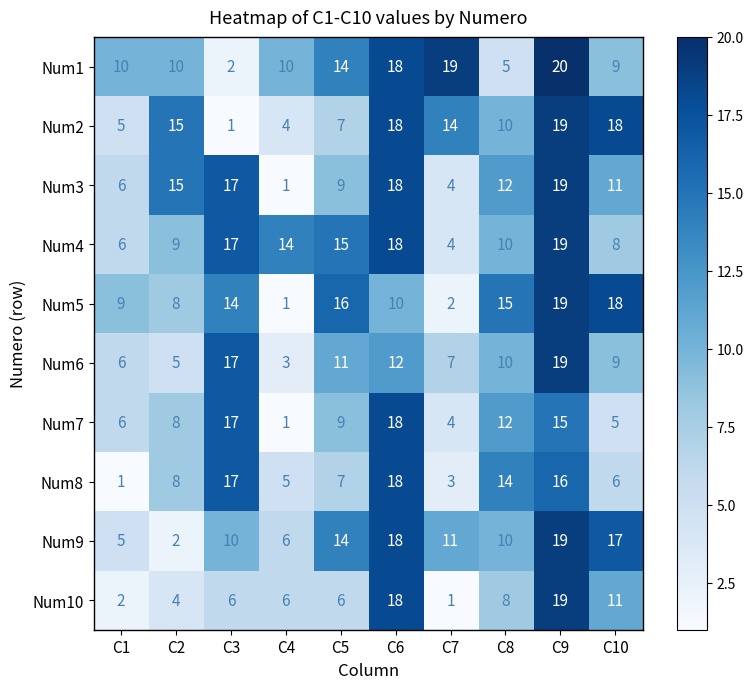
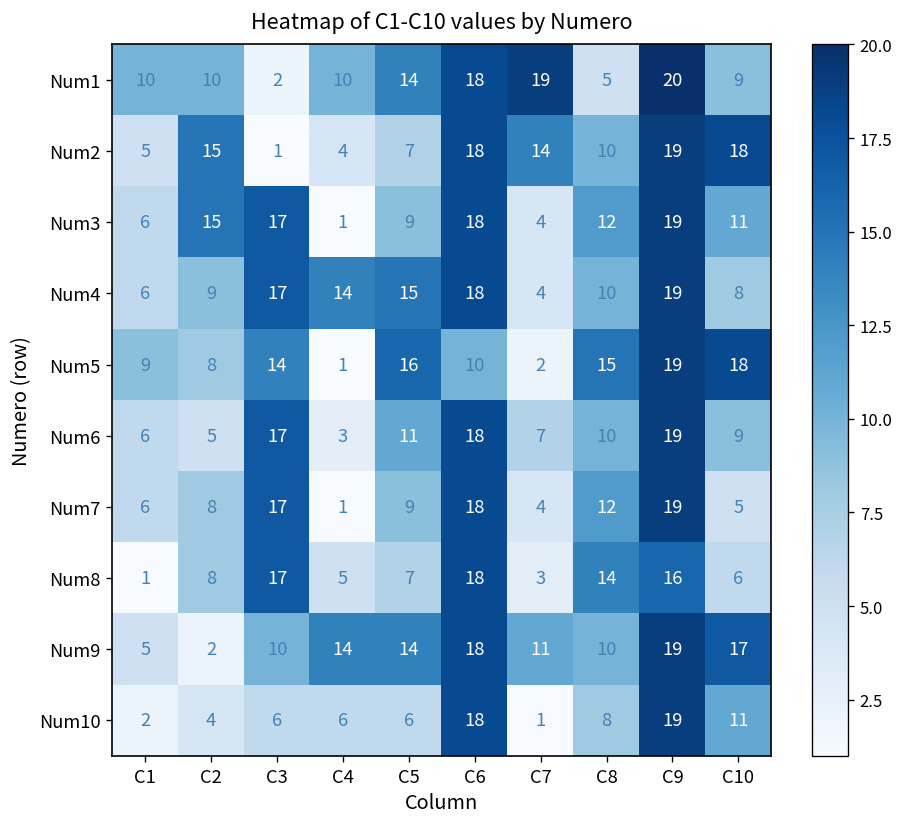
  {
    "Num1": {
      "C1": 10,
      "C2": 10,
      "C3": 2,
      "C4": 10,
      "C5": 14,
      "C6": 18,
      "C7": 19,
      "C8": 5,
      "C9": 20,
      "C10": 9
    },
    "Num2": {
      "C1": 5,
      "C2": 15,
      "C3": 1,
      "C4": 4,
      "C5": 7,
      "C6": 18,
      "C7": 14,
      "C8": 10,
      "C9": 19,
      "C10": 18
    },
    "Num3": {
      "C1": 6,
      "C2": 15,
      "C3": 17,
      "C4": 1,
      "C5": 9,
      "C6": 18,
      "C7": 4,
      "C8": 12,
      "C9": 19,
      "C10": 11
    },
    "Num4": {
      "C1": 6,
      "C2": 9,
      "C3": 17,
      "C4": 14,
      "C5": 15,
      "C6": 18,
      "C7": 4,
      "C8": 10,
      "C9": 19,
      "C10": 8
    },
    "Num5": {
      "C1": 9,
      "C2": 8,
      "C3": 14,
      "C4": 1,
      "C5": 16,
      "C6": 10,
      "C7": 2,
      "C8": 15,
      "C9": 19,
      "C10": 18
    },
    "Num6": {
      "C1": 6,
      "C2": 5,
      "C3": 17,
      "C4": 3,
      "C5": 11,
-     "C6": 12,
+     "C6": 18,
      "C7": 7,
      "C8": 10,
      "C9": 19,
      "C10": 9
    },
    "Num7": {
      "C1": 6,
      "C2": 8,
      "C3": 17,
      "C4": 1,
      "C5": 9,
      "C6": 18,
      "C7": 4,
      "C8": 12,
-     "C9": 15,
+     "C9": 19,
      "C10": 5
    },
    "Num8": {
      "C1": 1,
      "C2": 8,
      "C3": 17,
      "C4": 5,
      "C5": 7,
      "C6": 18,
      "C7": 3,
      "C8": 14,
      "C9": 16,
      "C10": 6
    },
    "Num9": {
      "C1": 5,
      "C2": 2,
      "C3": 10,
-     "C4": 6,
+     "C4": 14,
      "C5": 14,
      "C6": 18,
      "C7": 11,
      "C8": 10,
      "C9": 19,
      "C10": 17
    },
    "Num10": {
      "C1": 2,
      "C2": 4,
      "C3": 6,
      "C4": 6,
      "C5": 6,
      "C6": 18,
      "C7": 1,
      "C8": 8,
      "C9": 19,
      "C10": 11
    }
  }
